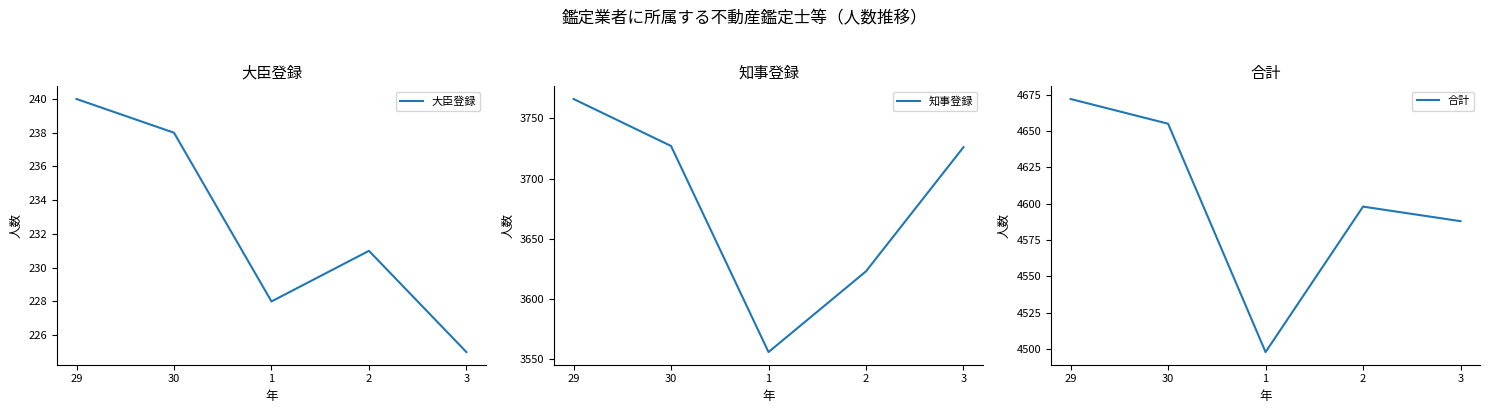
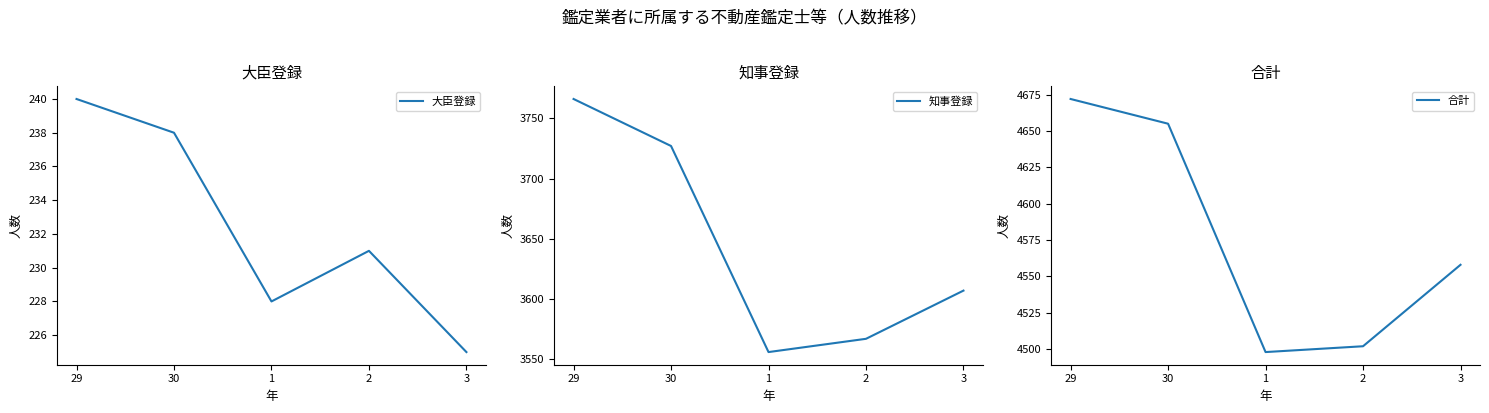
  {
    "大臣登録": {
      "29": 240.0,
      "30": 238.0,
      "1": 228.0,
      "2": 231.0,
      "3": 225.0
    },
    "知事登録": {
      "29": 3766,
      "30": 3727,
      "1": 3556,
-     "2": 3623,
-     "3": 3726
+     "2": 3567,
+     "3": 3607
    },
    "合計": {
      "29": 4672,
      "30": 4655,
      "1": 4498,
-     "2": 4598,
-     "3": 4588
+     "2": 4502,
+     "3": 4558
    }
  }
